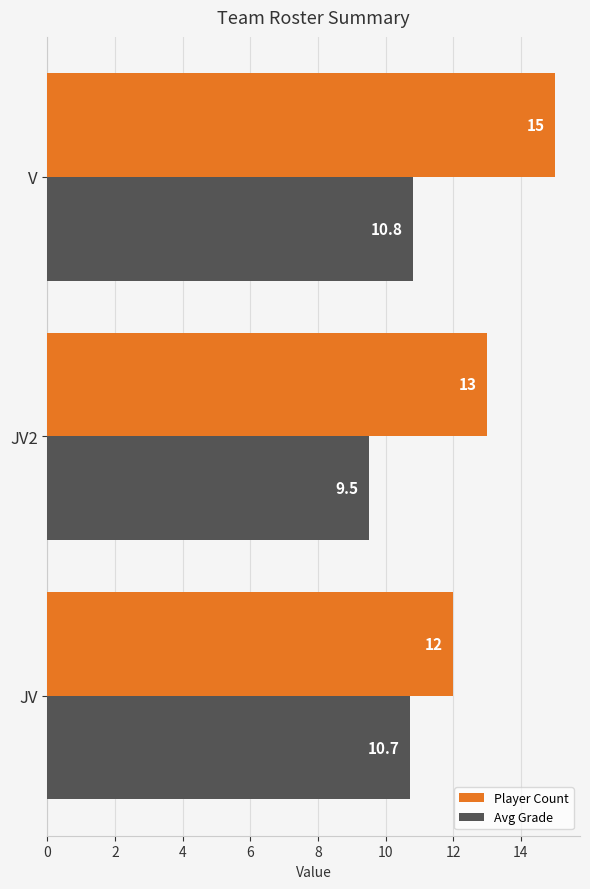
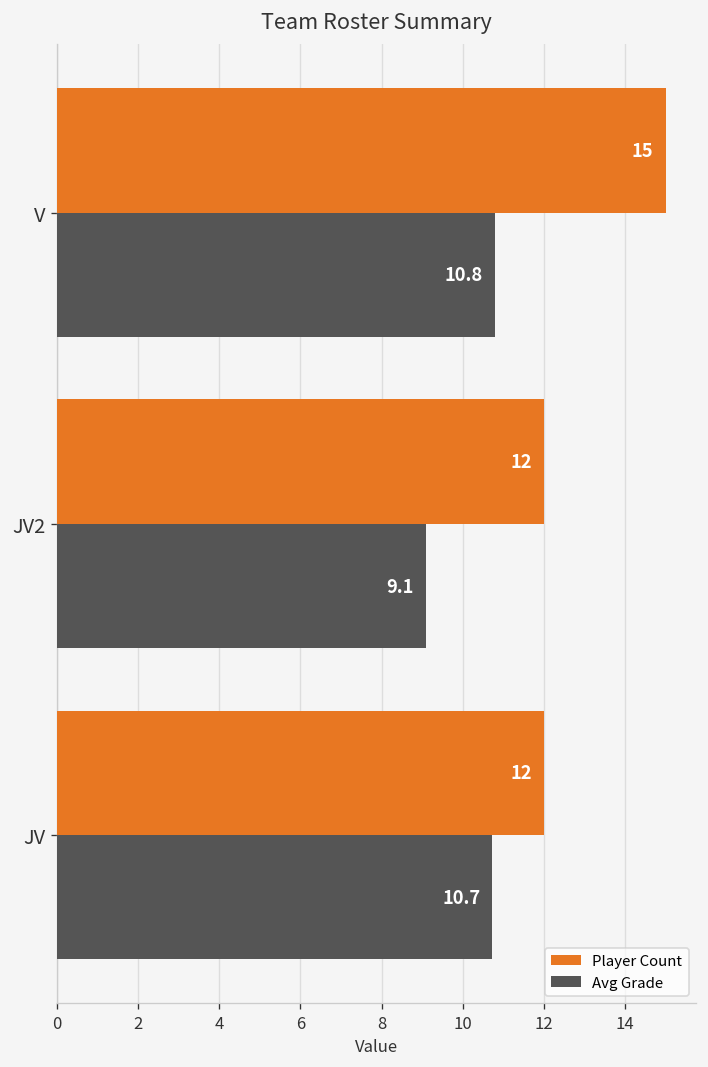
  {
    "Player Count": {
      "V": 15,
-     "JV2": 13,
+     "JV2": 12,
      "JV": 12
    },
    "Avg Grade": {
      "V": 10.8,
-     "JV2": 9.5,
+     "JV2": 9.1,
      "JV": 10.7
    }
  }
